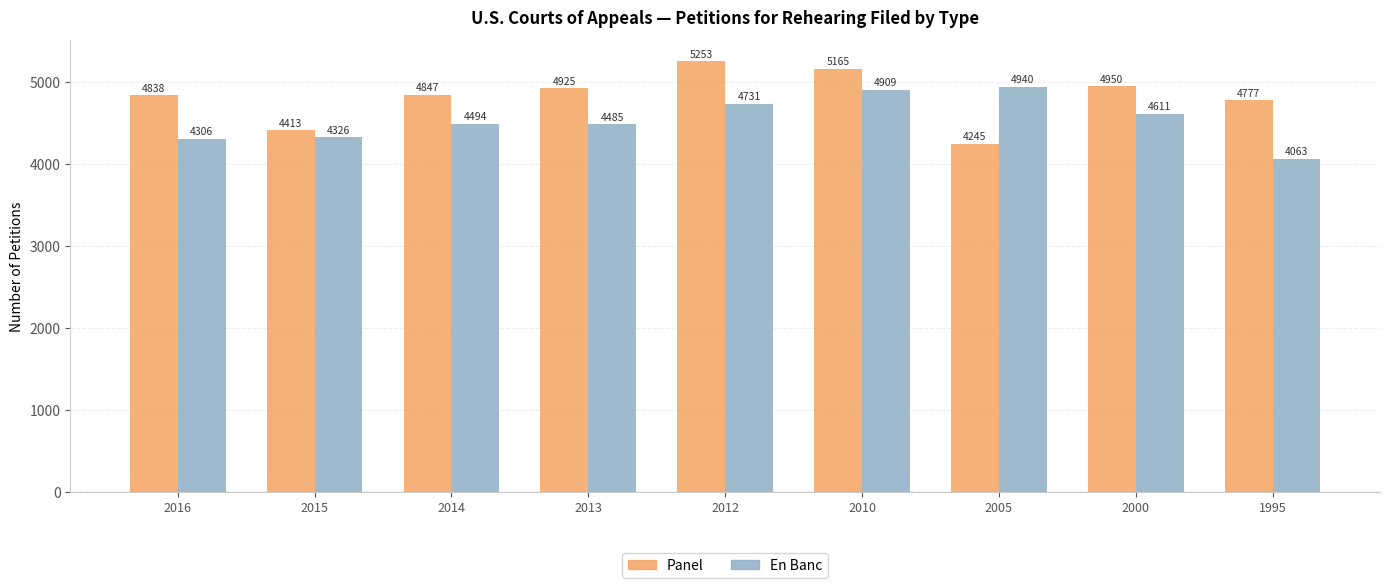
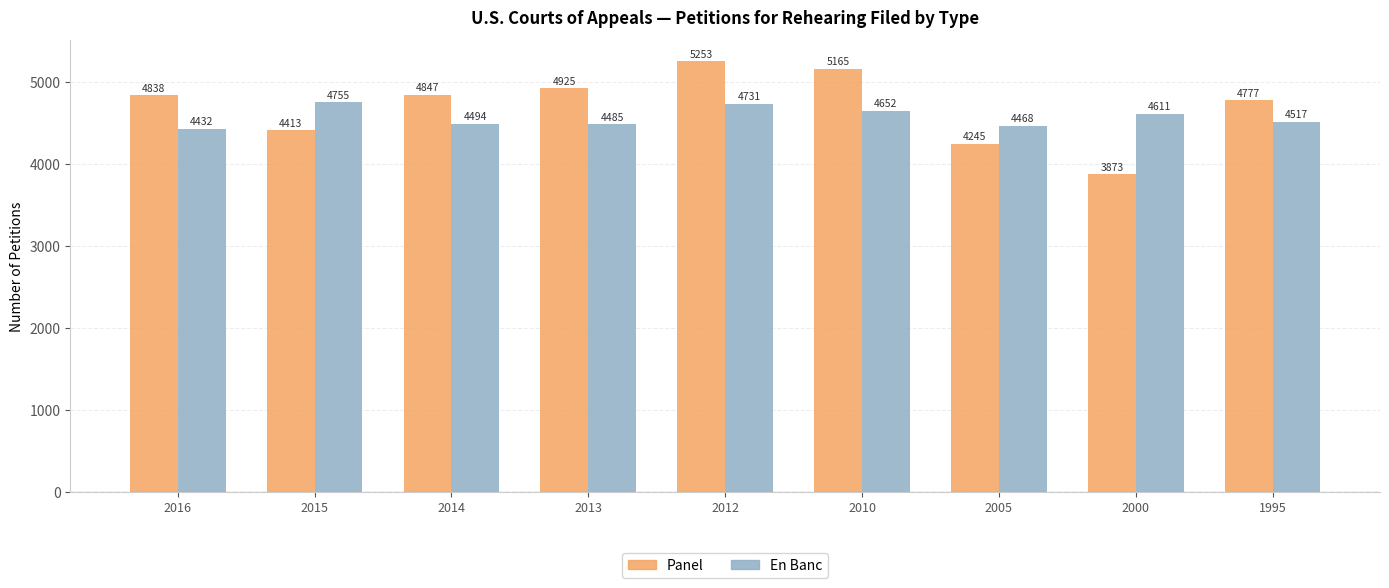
  {
    "Panel": {
      "2016": 4838,
      "2015": 4413,
      "2014": 4847,
      "2013": 4925,
      "2012": 5253,
      "2010": 5165,
      "2005": 4245,
-     "2000": 4950,
+     "2000": 3873,
      "1995": 4777
    },
    "En Banc": {
-     "2016": 4306,
-     "2015": 4326,
+     "2016": 4432,
+     "2015": 4755,
      "2014": 4494,
      "2013": 4485,
      "2012": 4731,
-     "2010": 4909,
-     "2005": 4940,
+     "2010": 4652,
+     "2005": 4468,
      "2000": 4611,
-     "1995": 4063
+     "1995": 4517
    }
  }
